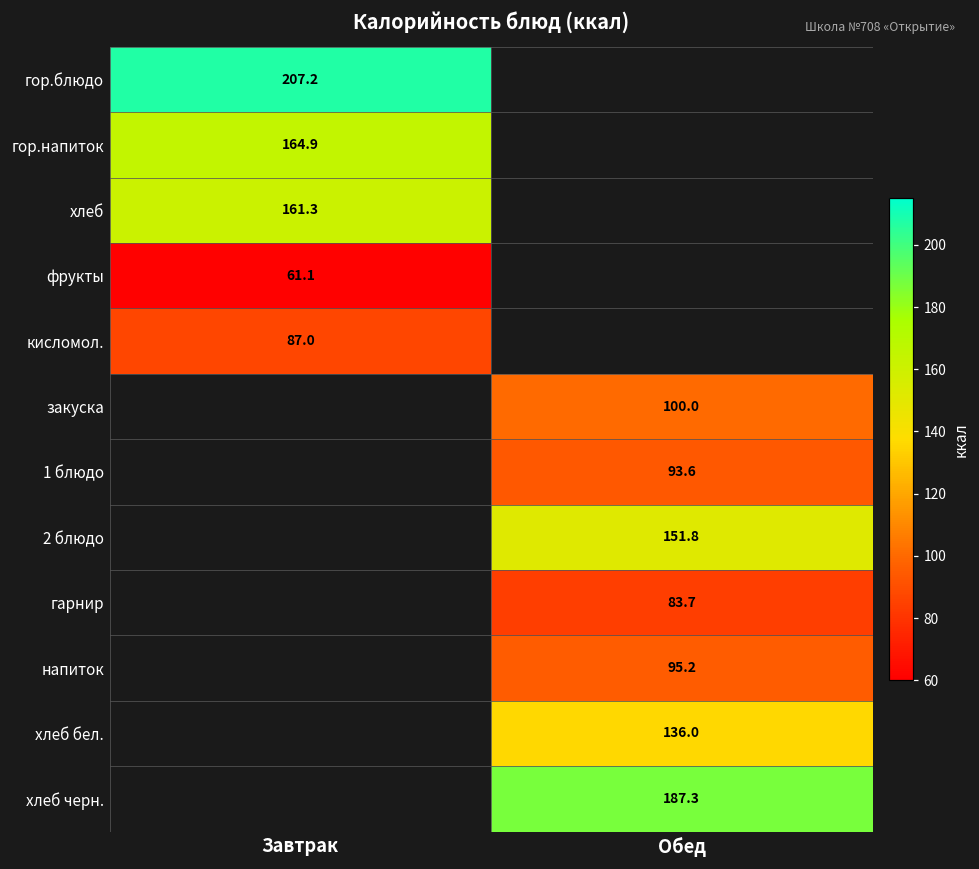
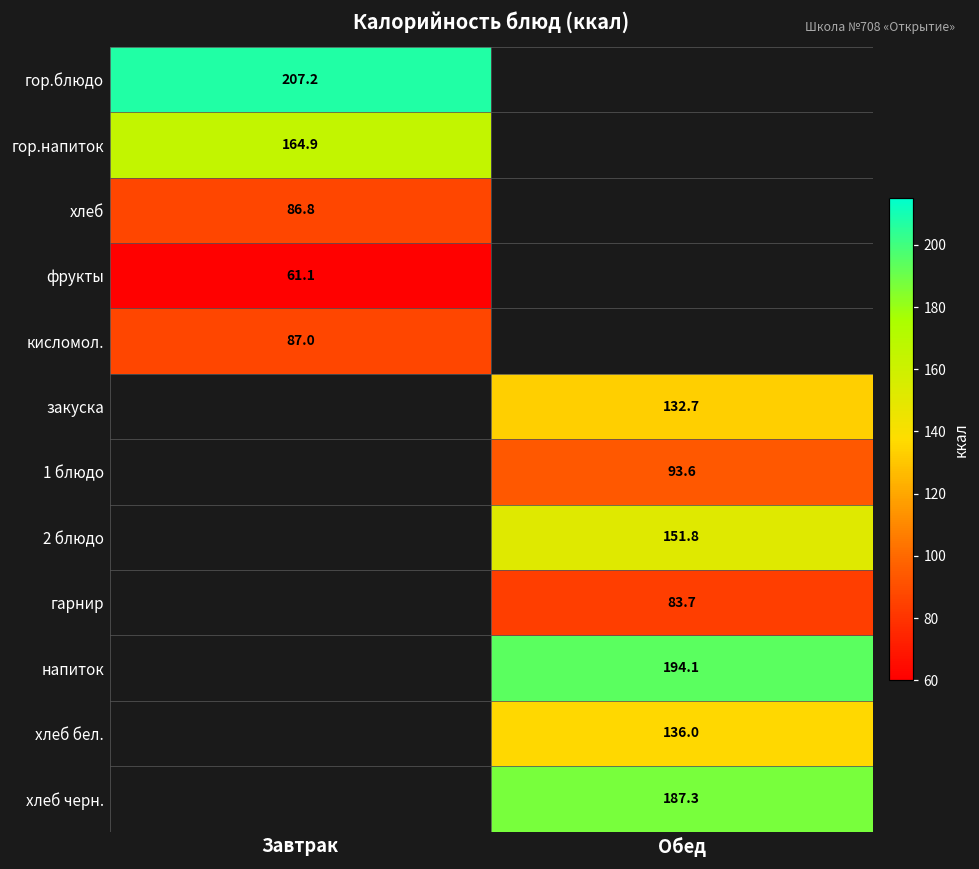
  {
    "гор.блюдо": {
      "Завтрак": 207.2
    },
    "гор.напиток": {
      "Завтрак": 164.9
    },
    "хлеб": {
-     "Завтрак": 161.3
+     "Завтрак": 86.8
    },
    "фрукты": {
      "Завтрак": 61.1
    },
    "кисломол.": {
      "Завтрак": 87.0
    },
    "закуска": {
-     "Обед": 100.0
+     "Обед": 132.7
    },
    "1 блюдо": {
      "Обед": 93.6
    },
    "2 блюдо": {
      "Обед": 151.8
    },
    "гарнир": {
      "Обед": 83.7
    },
    "напиток": {
-     "Обед": 95.2
+     "Обед": 194.1
    },
    "хлеб бел.": {
      "Обед": 136.0
    },
    "хлеб черн.": {
      "Обед": 187.3
    }
  }
